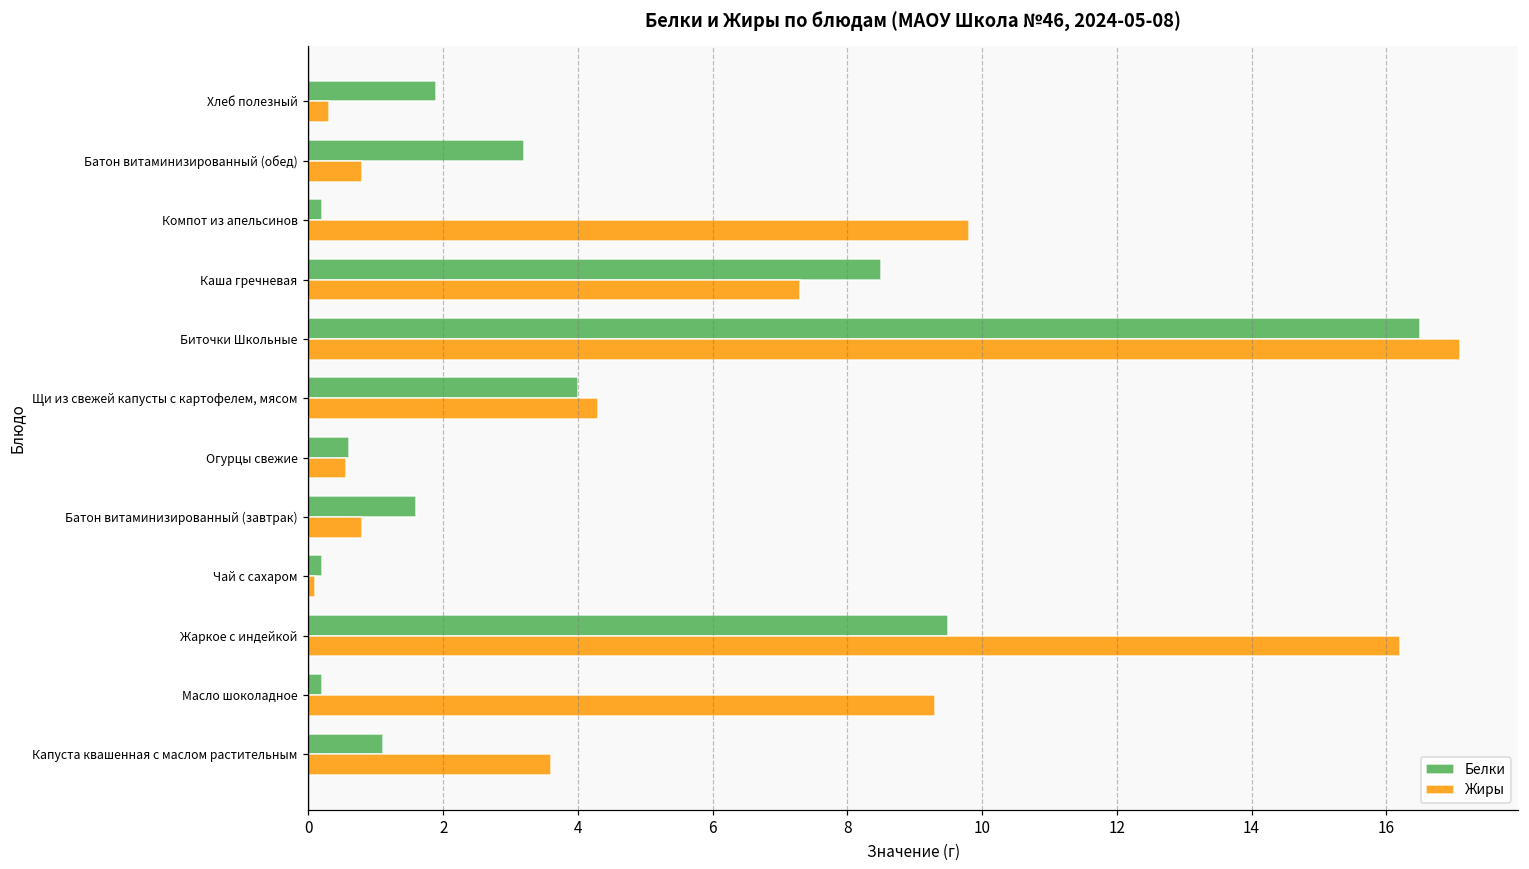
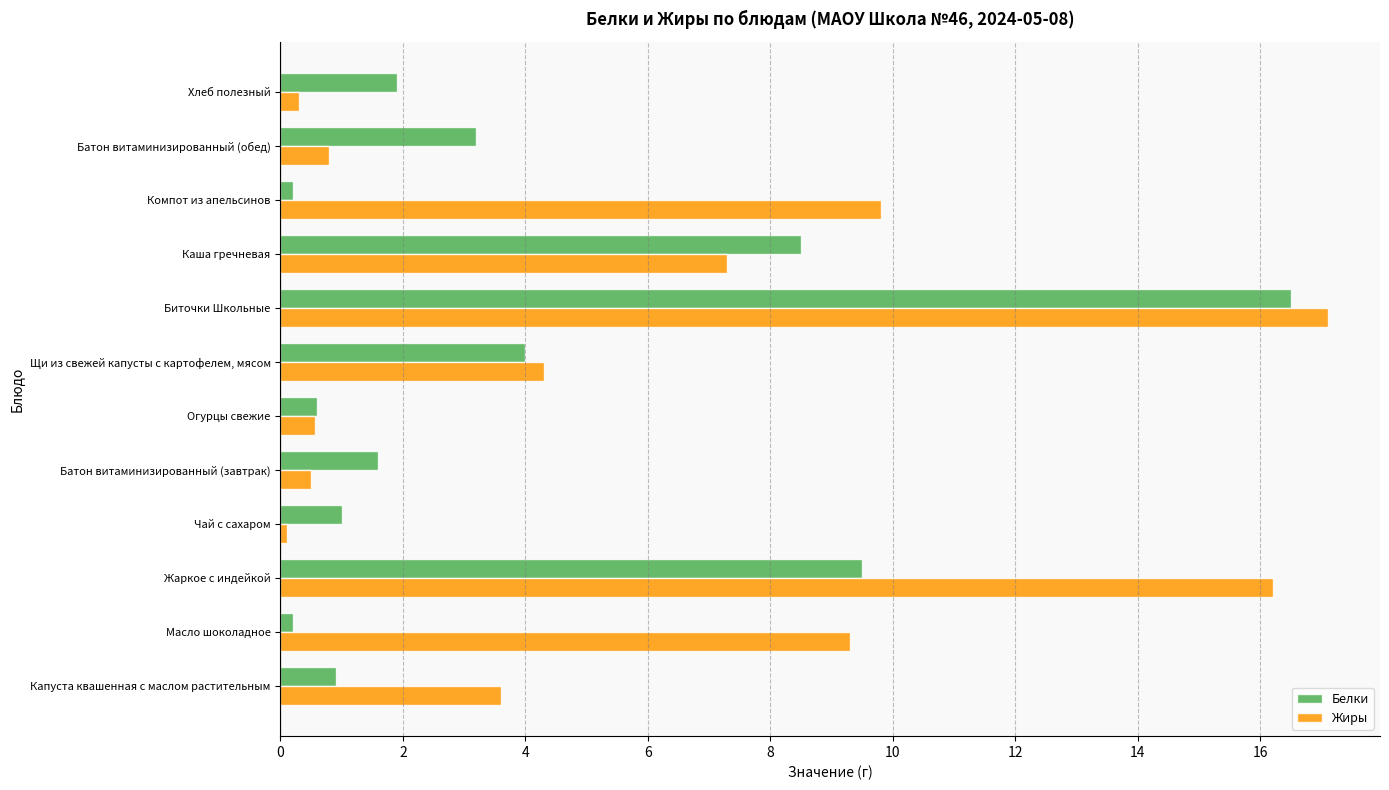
  {
    "Белки": {
      "Хлеб полезный": 1.9,
      "Батон витаминизированный (обед)": 3.2,
      "Компот из апельсинов": 0.2,
      "Каша гречневая": 8.5,
      "Биточки Школьные": 16.5,
      "Щи из свежей капусты с картофелем, мясом": 4.0,
      "Огурцы свежие": 0.6,
      "Батон витаминизированный (завтрак)": 1.6,
-     "Чай с сахаром": 0.2,
+     "Чай с сахаром": 1.0,
      "Жаркое с индейкой": 9.5,
      "Масло шоколадное": 0.2,
-     "Капуста квашенная с маслом растительным": 1.1
+     "Капуста квашенная с маслом растительным": 0.9
    },
    "Жиры": {
      "Хлеб полезный": 0.3,
      "Батон витаминизированный (обед)": 0.8,
      "Компот из апельсинов": 9.8,
      "Каша гречневая": 7.3,
      "Биточки Школьные": 17.1,
      "Щи из свежей капусты с картофелем, мясом": 4.3,
      "Огурцы свежие": 0.6,
-     "Батон витаминизированный (завтрак)": 0.8,
+     "Батон витаминизированный (завтрак)": 0.5,
      "Чай с сахаром": 0.1,
      "Жаркое с индейкой": 16.2,
      "Масло шоколадное": 9.3,
      "Капуста квашенная с маслом растительным": 3.6
    }
  }
